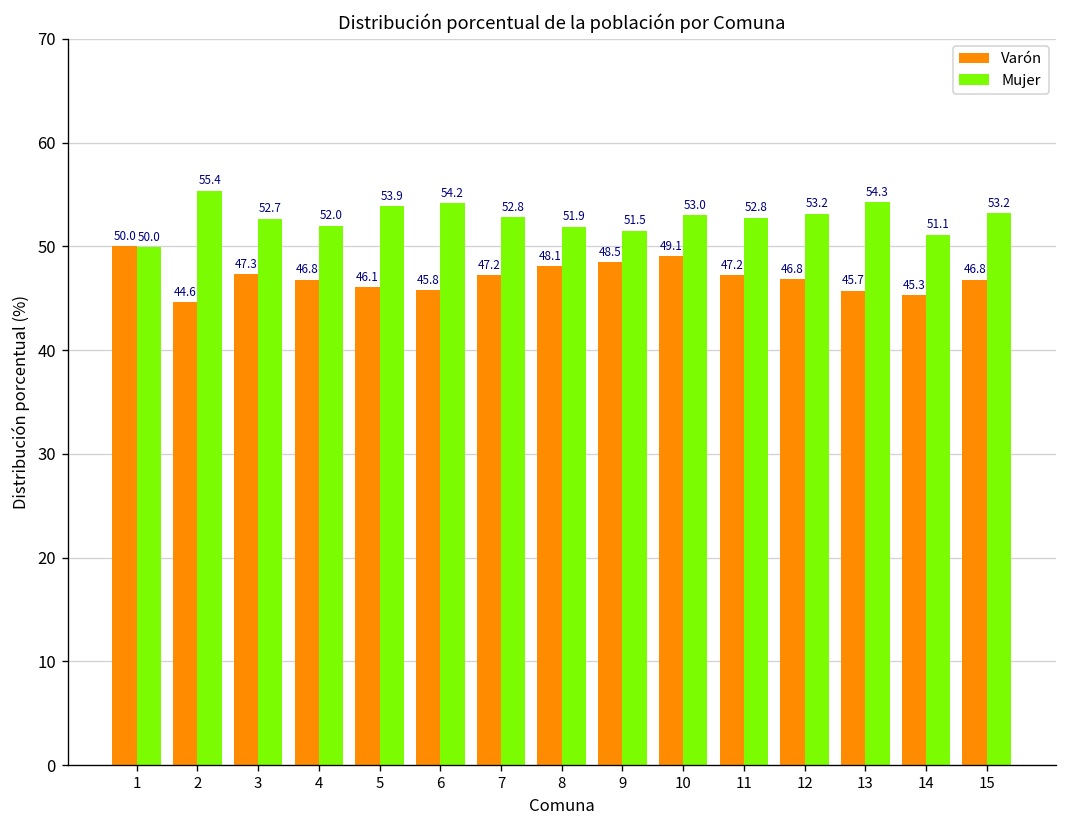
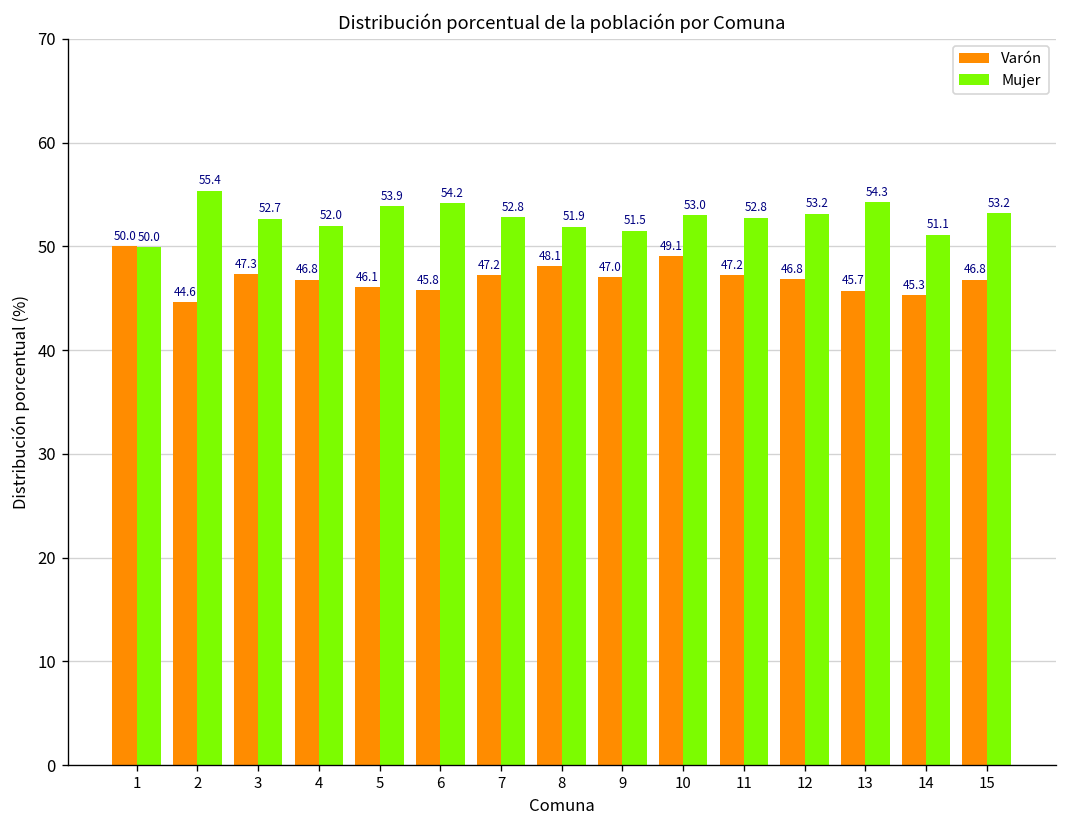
  {
    "Varón": {
      "1": 50.0,
      "2": 44.6,
      "3": 47.3,
      "4": 46.8,
      "5": 46.1,
      "6": 45.8,
      "7": 47.2,
      "8": 48.1,
-     "9": 48.5,
+     "9": 47.0,
      "10": 49.1,
      "11": 47.2,
      "12": 46.8,
      "13": 45.7,
      "14": 45.3,
      "15": 46.8
    },
    "Mujer": {
      "1": 50.0,
      "2": 55.4,
      "3": 52.7,
      "4": 52.0,
      "5": 53.9,
      "6": 54.2,
      "7": 52.8,
      "8": 51.9,
      "9": 51.5,
      "10": 53.0,
      "11": 52.8,
      "12": 53.2,
      "13": 54.3,
      "14": 51.1,
      "15": 53.2
    }
  }
